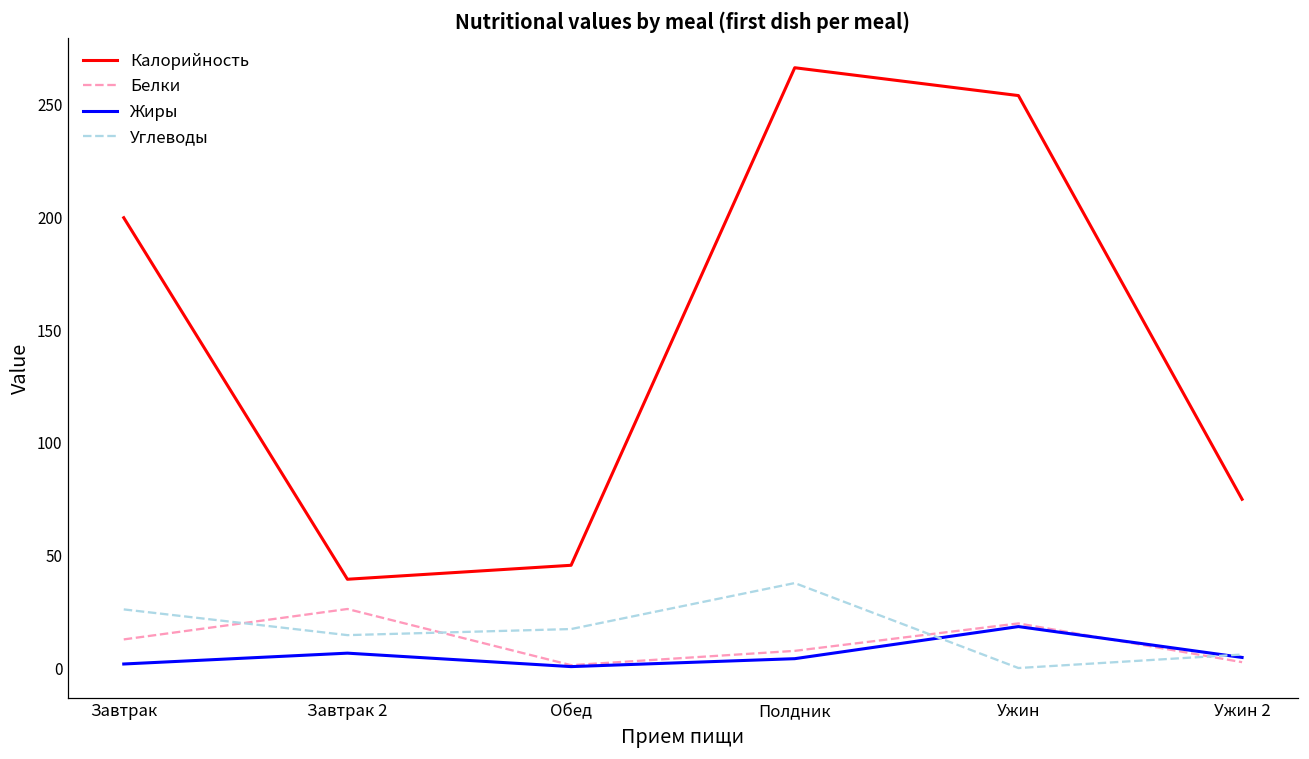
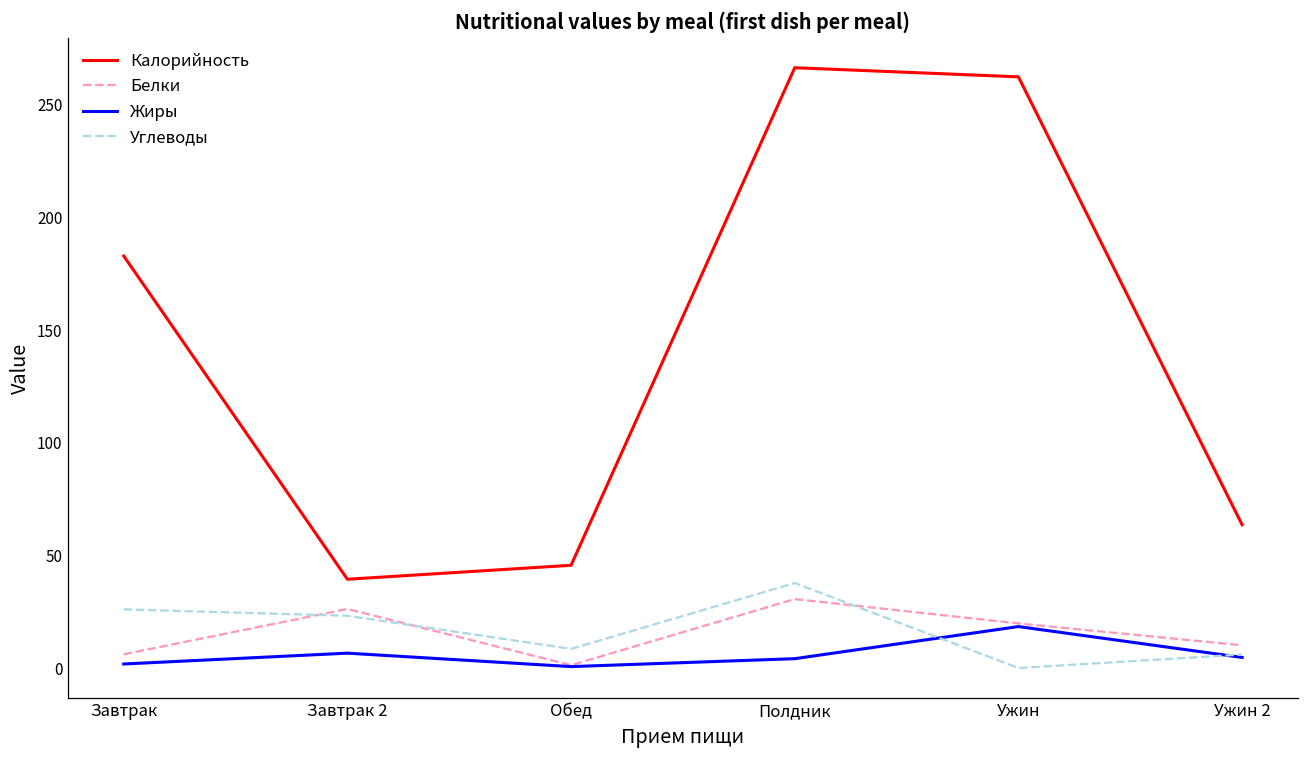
  {
    "Калорийность": {
-     "Завтрак": 200,
+     "Завтрак": 183,
      "Завтрак 2": 40,
      "Обед": 46,
      "Полдник": 267,
-     "Ужин": 254,
-     "Ужин 2": 75
+     "Ужин": 262,
+     "Ужин 2": 64
    },
    "Белки": {
-     "Завтрак": 13,
+     "Завтрак": 6,
      "Завтрак 2": 26,
-     "Полдник": 8,
+     "Полдник": 31,
      "Ужин": 20,
-     "Ужин 2": 3
+     "Ужин 2": 10
    },
    "Жиры": {
      "Завтрак": 2,
      "Завтрак 2": 7,
      "Полдник": 4,
      "Ужин": 19,
      "Ужин 2": 5
    },
    "Углеводы": {
      "Завтрак": 26,
-     "Завтрак 2": 15,
-     "Обед": 17,
+     "Завтрак 2": 23,
+     "Обед": 9,
      "Полдник": 38,
      "Ужин": 0,
      "Ужин 2": 6
    }
  }
